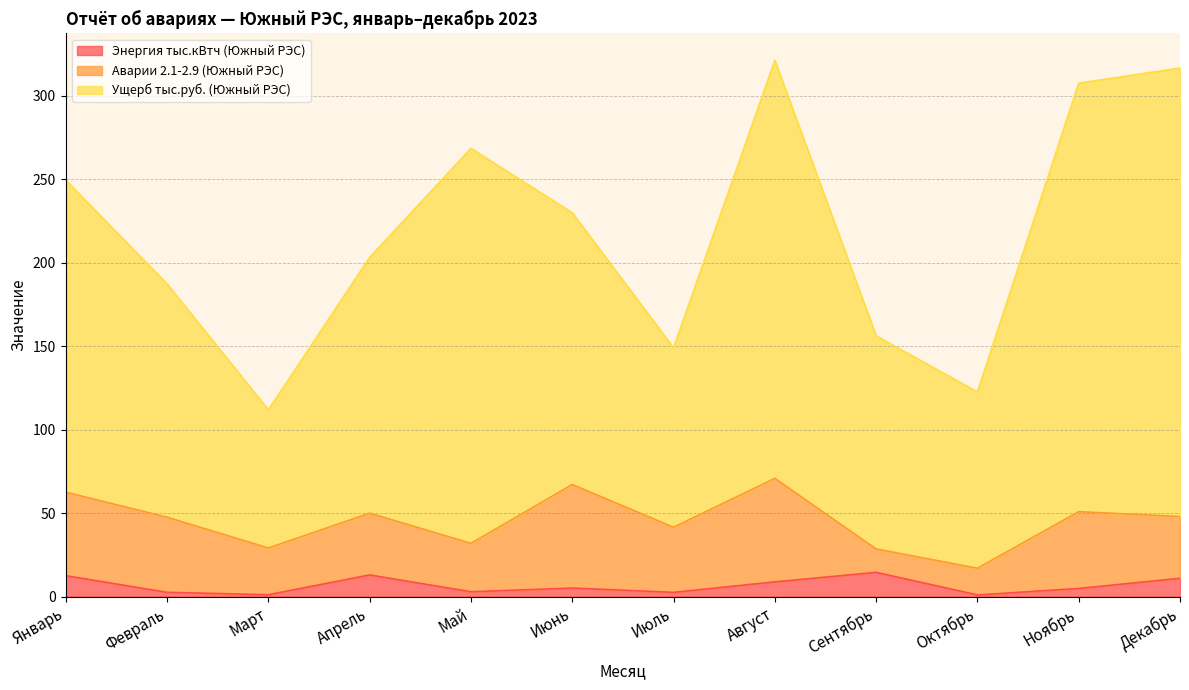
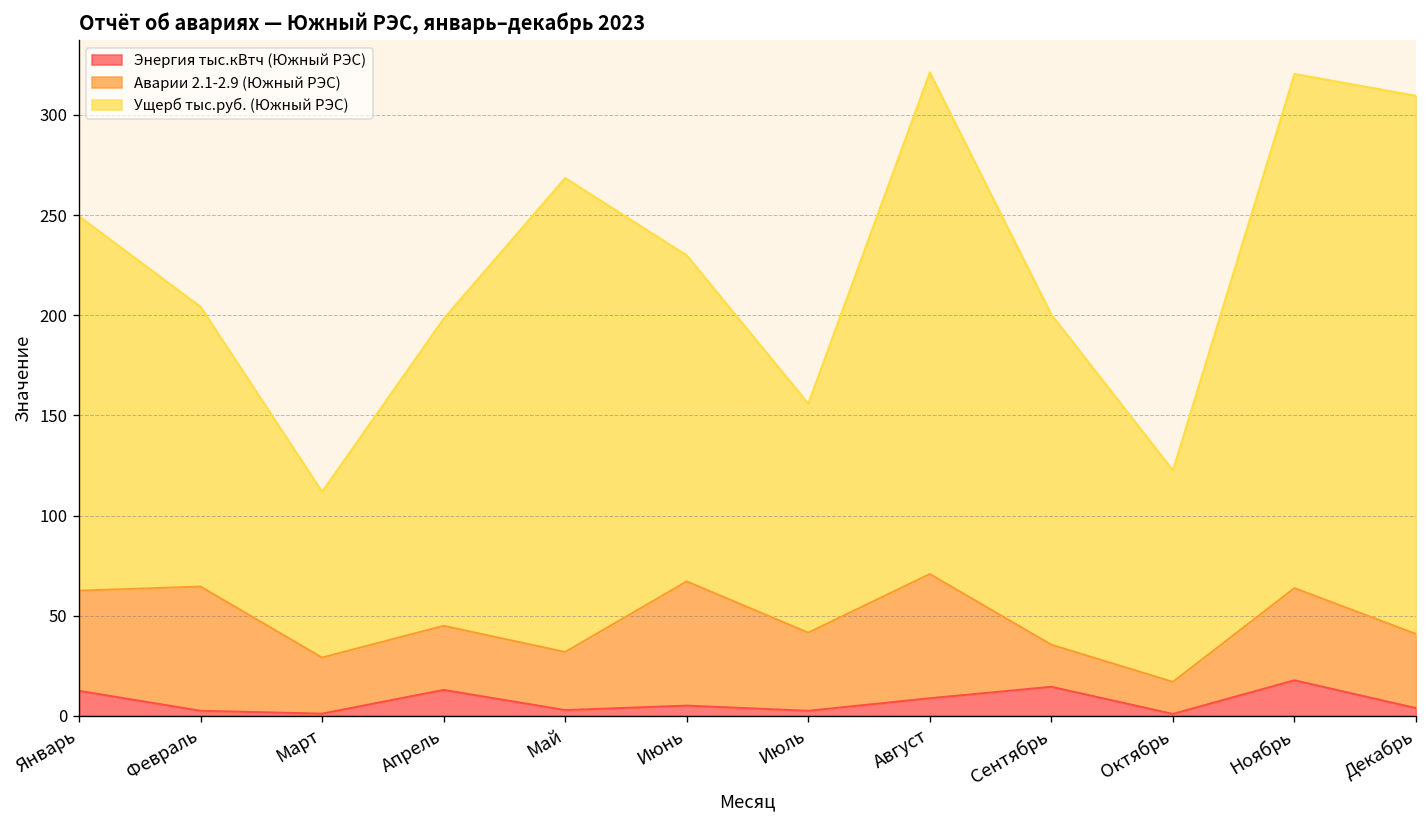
  {
    "Энергия тыс.кВтч (Южный РЭС)": {
      "Январь": 13,
      "Февраль": 3,
      "Март": 1,
      "Апрель": 13,
      "Май": 3,
      "Июнь": 5,
      "Июль": 3,
      "Август": 9,
      "Сентябрь": 15,
      "Октябрь": 1,
-     "Ноябрь": 5,
-     "Декабрь": 11
+     "Ноябрь": 18,
+     "Декабрь": 4
    },
    "Аварии 2.1-2.9 (Южный РЭС)": {
      "Январь": 50,
-     "Февраль": 45,
+     "Февраль": 62,
      "Март": 28,
-     "Апрель": 37,
+     "Апрель": 32,
      "Май": 29,
      "Июнь": 62,
      "Июль": 39,
      "Август": 62,
-     "Сентябрь": 14,
+     "Сентябрь": 21,
      "Октябрь": 16,
      "Ноябрь": 46,
      "Декабрь": 37
    },
    "Ущерб тыс.руб. (Южный РЭС)": {
      "Январь": 187,
      "Февраль": 140,
      "Март": 83,
      "Апрель": 153,
      "Май": 237,
      "Июнь": 163,
-     "Июль": 108,
+     "Июль": 114,
      "Август": 250,
-     "Сентябрь": 128,
+     "Сентябрь": 165,
      "Октябрь": 106,
      "Ноябрь": 257,
      "Декабрь": 269
    }
  }
